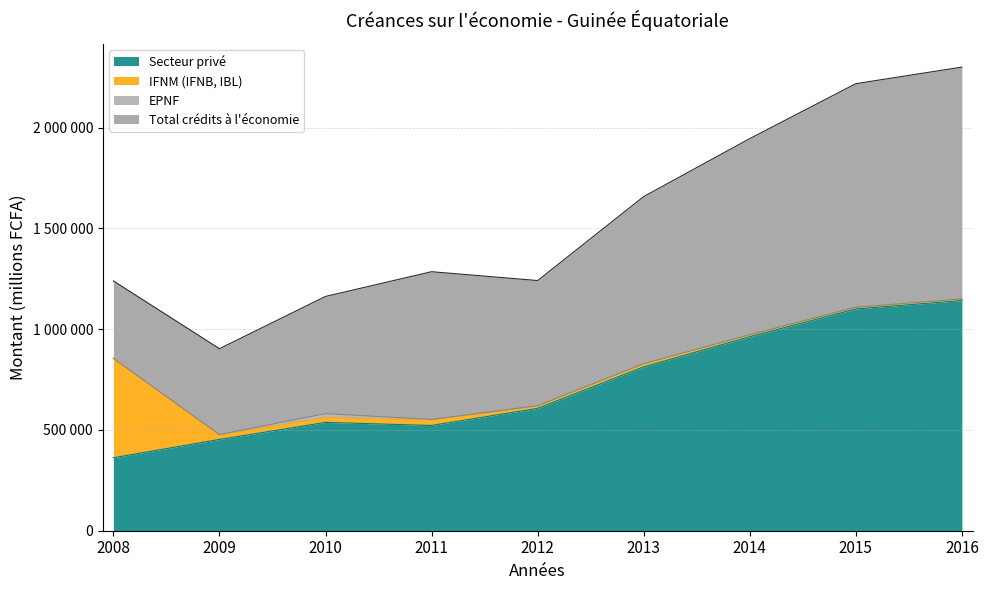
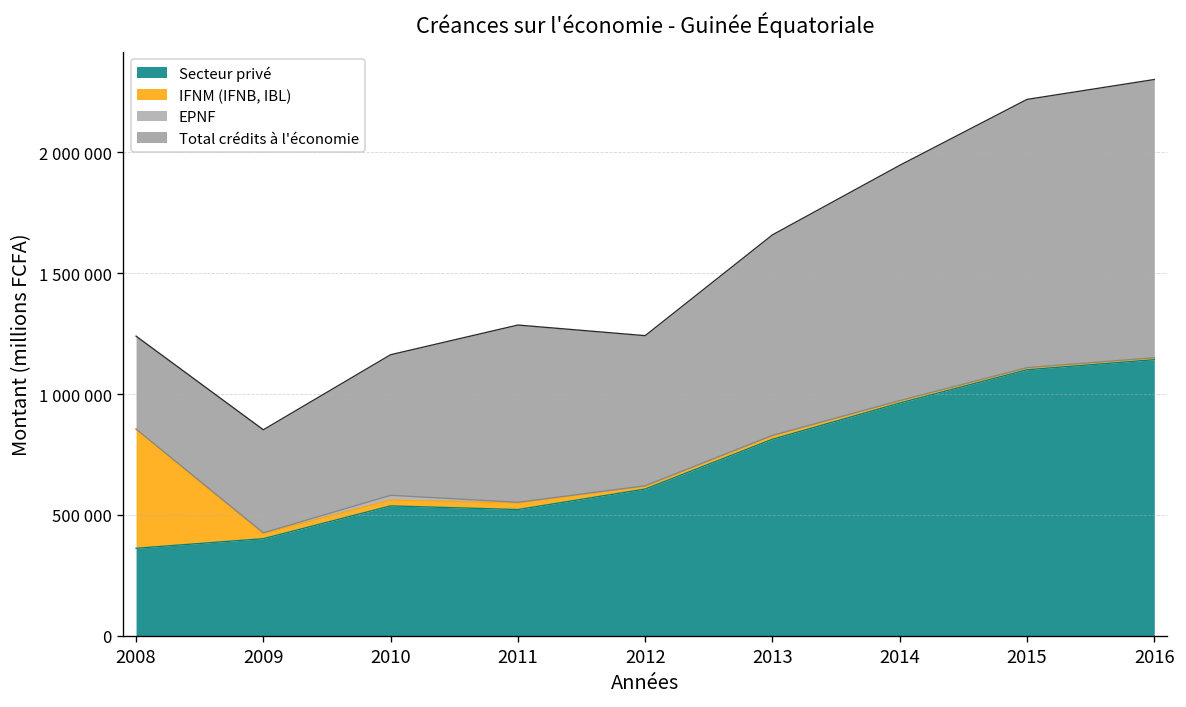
  {
    "Secteur privé": {
      "2008": 360000,
-     "2009": 450000,
+     "2009": 400000,
      "2010": 540000,
      "2011": 520000,
      "2013": 810000
    },
    "IFNM (IFNB, IBL)": {
      "2010": 20000
    }
  }
